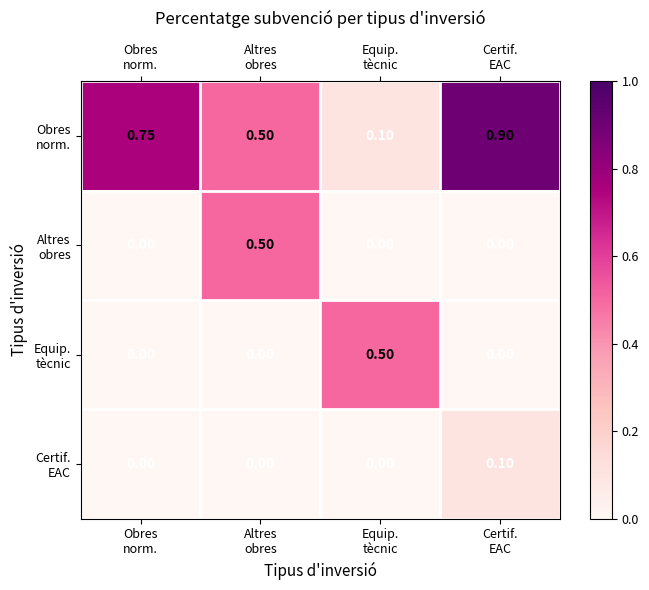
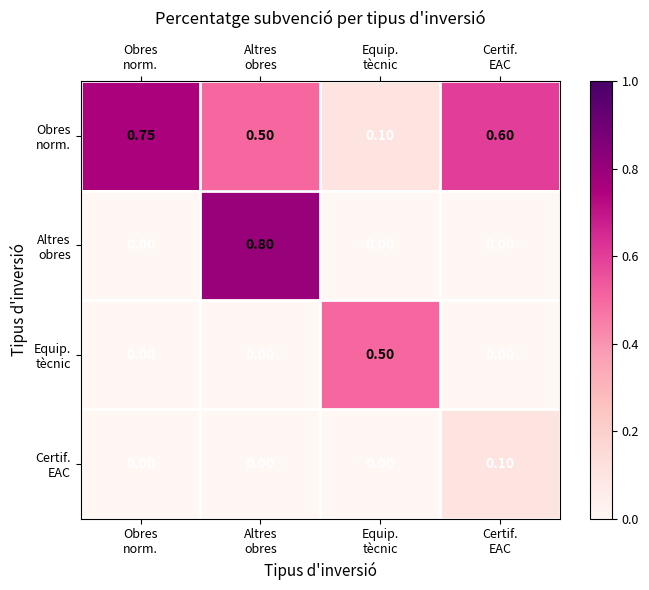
  {
    "Obres norm.": {
      "Obres norm.": 0.75,
      "Altres obres": 0.50,
-     "Certif. EAC": 0.90
+     "Certif. EAC": 0.60
    },
    "Altres obres": {
-     "Altres obres": 0.50
+     "Altres obres": 0.80
    },
    "Equip. tècnic": {
      "Equip. tècnic": 0.50
    }
  }
